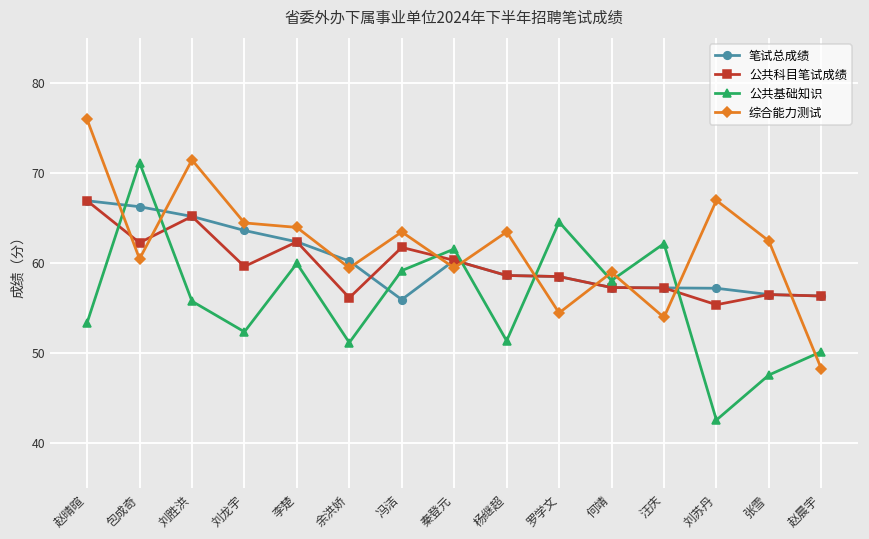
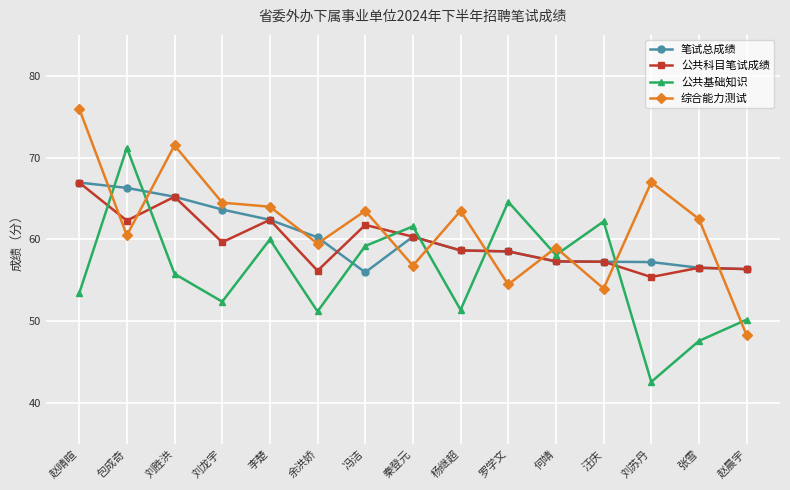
  {
    "笔试总成绩": {
      "包成奇": 66,
      "刘龙宇": 64,
      "余洪娇": 60,
      "冯洁": 56,
      "刘苏丹": 57
    },
    "公共科目笔试成绩": {
      "包成奇": 62,
      "刘龙宇": 60,
      "余洪娇": 56,
      "冯洁": 62,
      "刘苏丹": 55
    },
    "公共基础知识": {
      "赵晴暄": 53,
      "包成奇": 71,
      "刘胜洪": 56,
      "刘龙宇": 52,
      "李楚": 60,
      "余洪娇": 51,
      "冯洁": 59,
      "秦登元": 62,
      "杨继超": 51,
      "罗学文": 65,
      "何靖": 58,
      "汪庆": 62,
      "刘苏丹": 43,
      "张雪": 48,
      "赵晨宇": 50
    },
    "综合能力测试": {
      "赵晴暄": 76,
      "包成奇": 61,
      "刘胜洪": 72,
      "刘龙宇": 65,
      "李楚": 64,
      "余洪娇": 60,
      "冯洁": 64,
-     "秦登元": 60,
+     "秦登元": 57,
      "杨继超": 64,
      "罗学文": 55,
      "何靖": 59,
      "汪庆": 54,
      "刘苏丹": 67,
      "张雪": 63,
      "赵晨宇": 48
    }
  }
